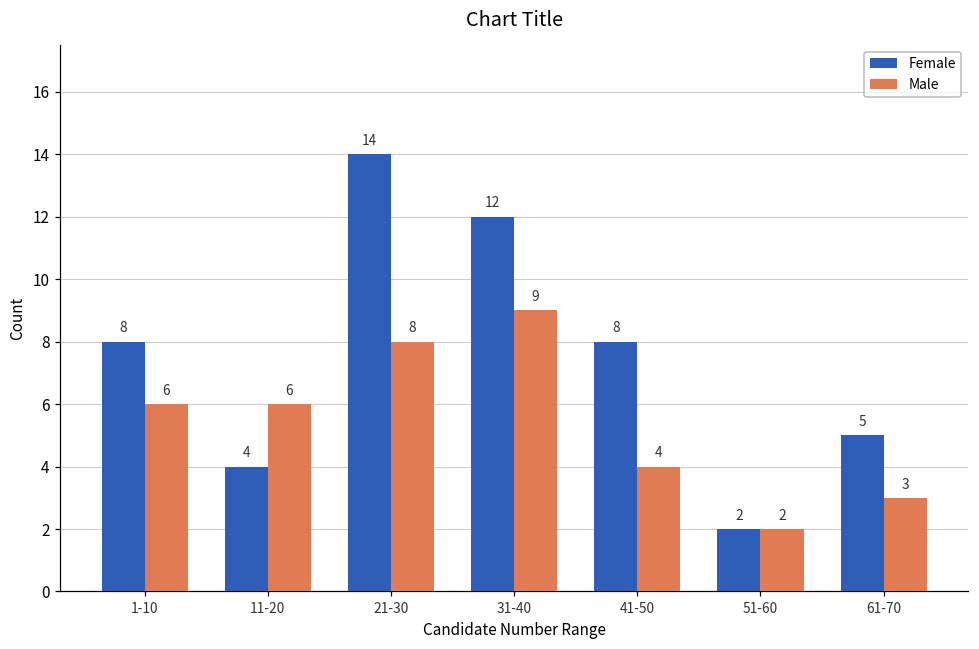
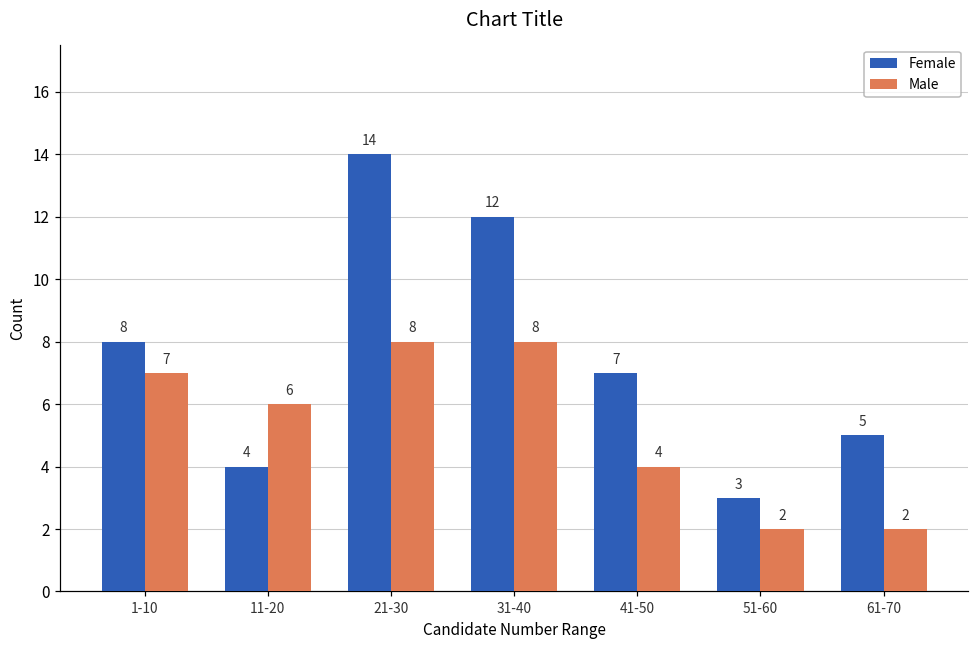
  {
    "Female": {
      "1-10": 8,
      "11-20": 4,
      "21-30": 14,
      "31-40": 12,
-     "41-50": 8,
-     "51-60": 2,
+     "41-50": 7,
+     "51-60": 3,
      "61-70": 5
    },
    "Male": {
-     "1-10": 6,
+     "1-10": 7,
      "11-20": 6,
      "21-30": 8,
-     "31-40": 9,
+     "31-40": 8,
      "41-50": 4,
      "51-60": 2,
-     "61-70": 3
+     "61-70": 2
    }
  }
